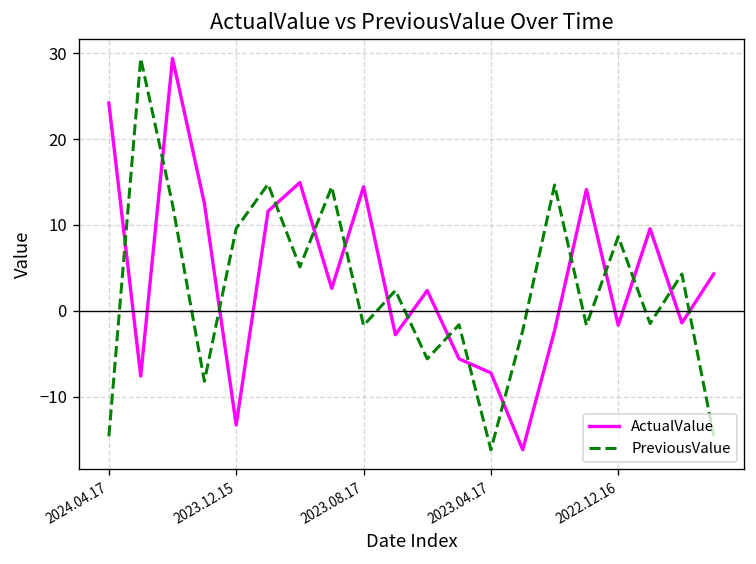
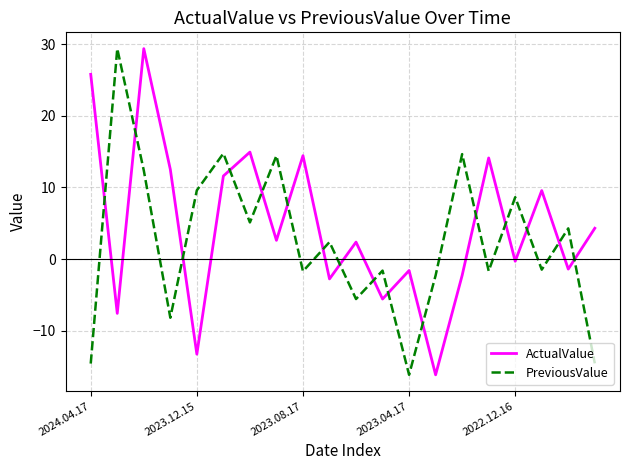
  {
    "ActualValue": {
-     "2024.04.17": 24,
+     "2024.04.17": 26,
      "2023.12.15": -13,
      "2023.08.17": 14,
-     "2023.04.17": -7,
-     "2022.12.16": -2
+     "2023.04.17": -2,
+     "2022.12.16": 0
    },
    "PreviousValue": {
      "2024.04.17": -15,
      "2023.12.15": 10,
      "2023.08.17": -2,
      "2023.04.17": -16,
      "2022.12.16": 9
    }
  }
